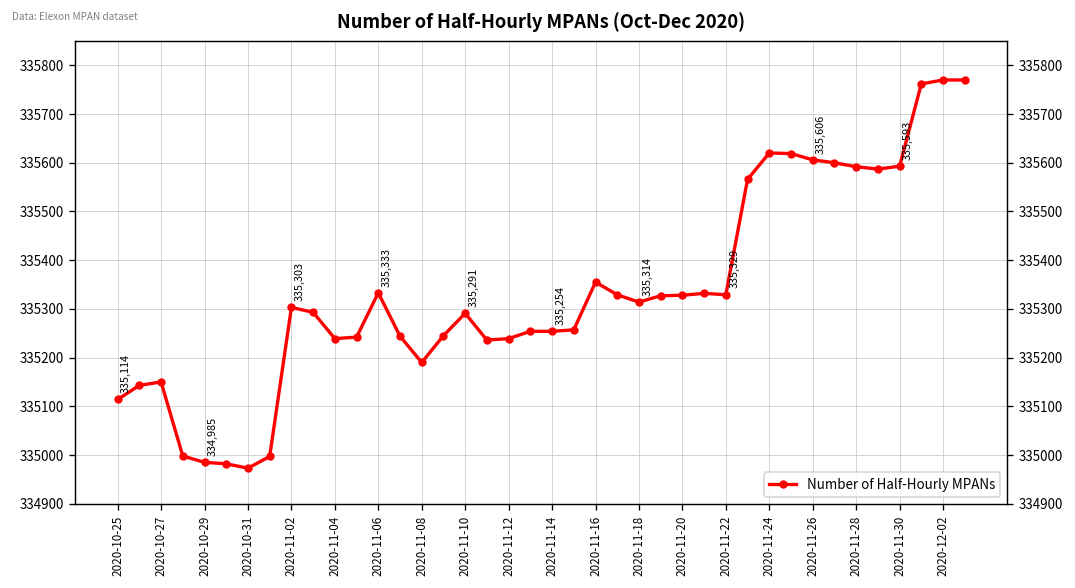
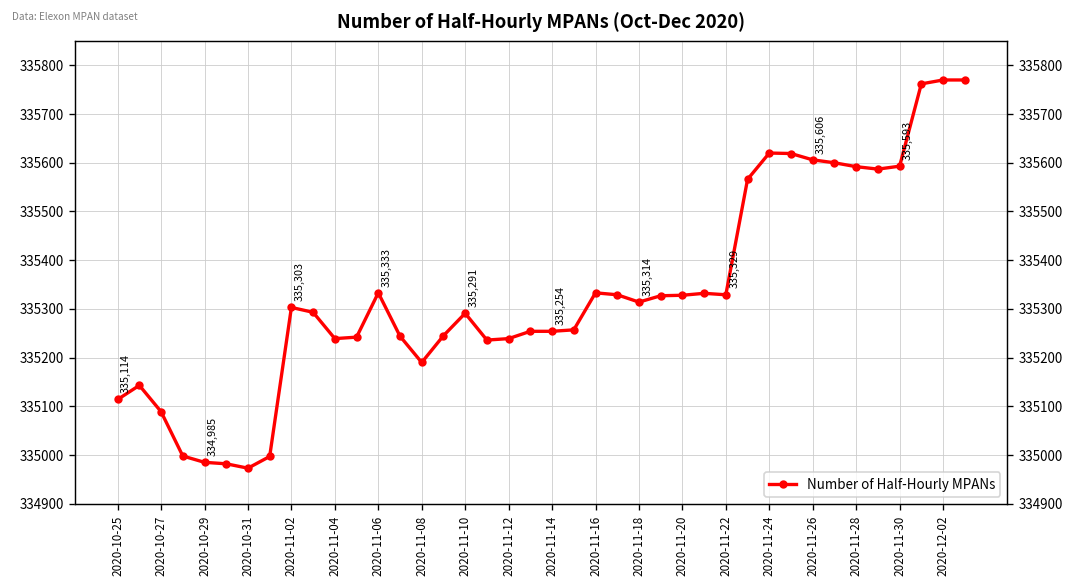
  {
-   "2020-10-27": 335150,
+   "2020-10-27": 335090,
    "2020-10-31": 334970,
    "2020-11-04": 335240,
    "2020-11-08": 335190,
    "2020-11-12": 335240,
-   "2020-11-16": 335360,
+   "2020-11-16": 335330,
    "2020-11-20": 335330,
    "2020-11-24": 335620,
    "2020-11-28": 335590,
    "2020-12-02": 335770
  }
